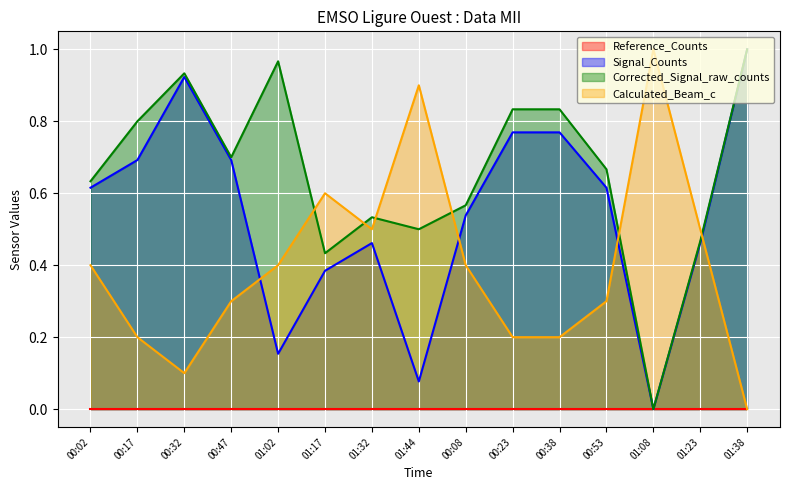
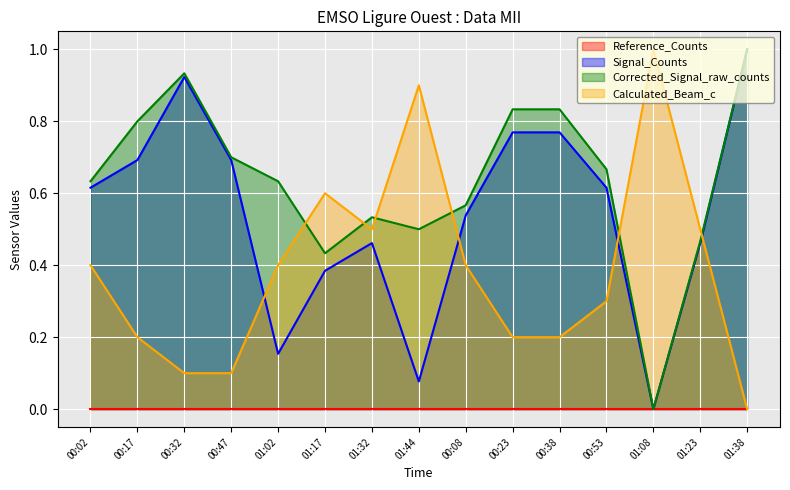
  {
    "Reference_Counts": {
      "00:02": 0.00,
      "00:17": 0.00,
      "00:32": 0.00,
      "00:47": 0.00,
      "01:02": 0.00,
      "01:17": 0.00,
      "01:32": 0.00,
      "01:44": 0.00,
      "00:08": 0.00,
      "00:23": 0.00,
      "00:38": 0.00,
      "00:53": 0.00,
      "01:23": 0.00
    },
    "Signal_Counts": {
      "00:02": 0.62,
      "00:17": 0.69,
      "00:32": 0.92,
      "00:47": 0.69,
      "01:02": 0.15,
      "01:17": 0.38,
      "01:32": 0.46,
      "01:44": 0.08,
      "00:08": 0.54,
      "00:23": 0.77,
      "00:38": 0.77,
      "00:53": 0.62
    },
    "Corrected_Signal_raw_counts": {
      "00:02": 0.63,
      "00:17": 0.80,
      "00:32": 0.93,
      "00:47": 0.70,
-     "01:02": 0.97,
+     "01:02": 0.63,
      "01:17": 0.43,
      "01:32": 0.53,
      "01:44": 0.50,
      "00:08": 0.57,
      "00:23": 0.83,
      "00:38": 0.83,
      "00:53": 0.67
    },
    "Calculated_Beam_c": {
      "00:02": 0.40,
      "00:17": 0.20,
      "00:32": 0.10,
-     "00:47": 0.30,
+     "00:47": 0.10,
      "01:02": 0.40,
      "01:17": 0.60,
      "01:32": 0.50,
      "01:44": 0.90,
      "00:08": 0.40,
      "00:23": 0.20,
      "00:38": 0.20,
      "00:53": 0.30,
      "01:23": 0.50
    }
  }
